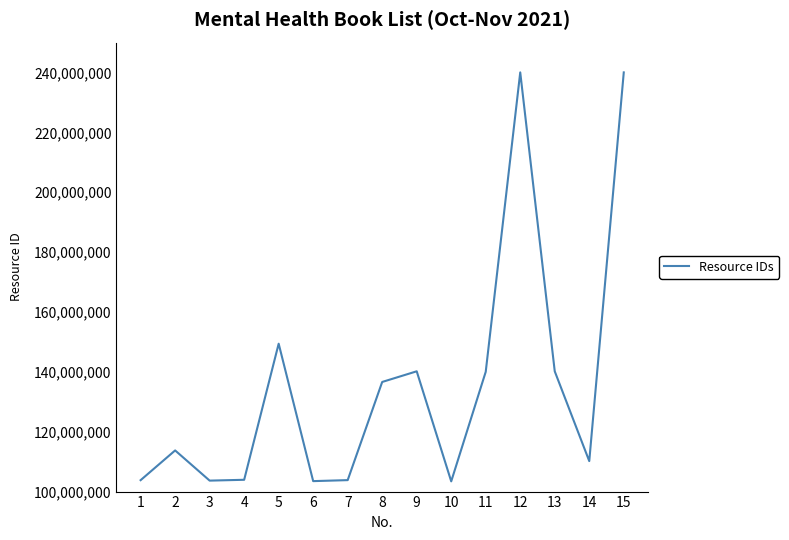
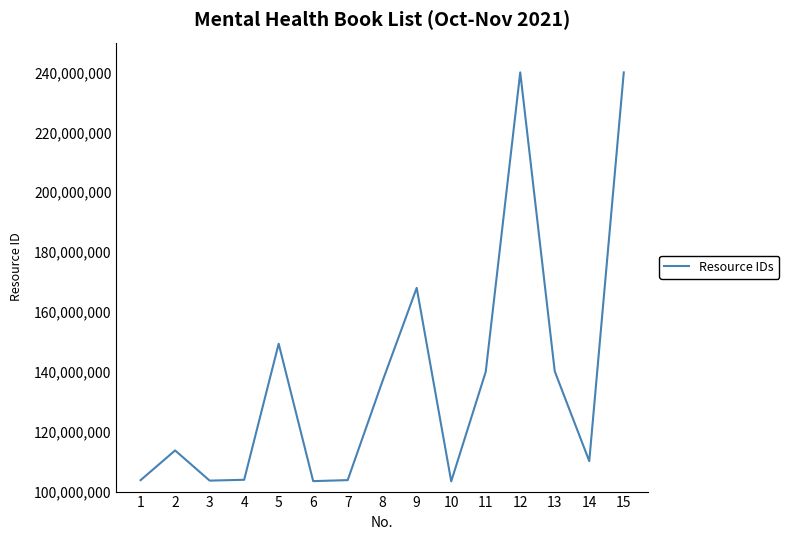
  {
    "1": "104,000,000",
    "2": "114,000,000",
    "3": "104,000,000",
    "4": "104,000,000",
    "5": "149,000,000",
    "6": "103,000,000",
    "7": "104,000,000",
    "8": "137,000,000",
-   "9": "140,000,000",
+   "9": "168,000,000",
    "10": "103,000,000",
    "11": "140,000,000",
    "12": "240,000,000",
    "13": "140,000,000",
    "14": "110,000,000",
    "15": "240,000,000"
  }
